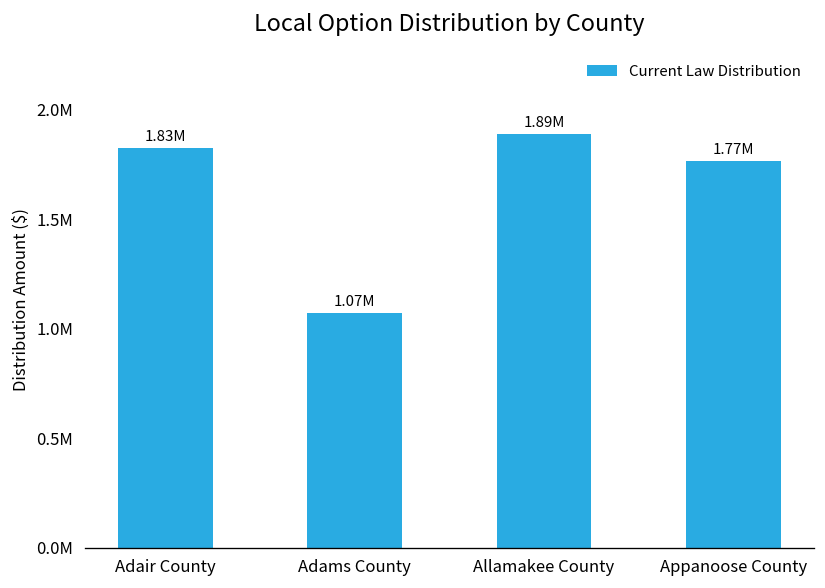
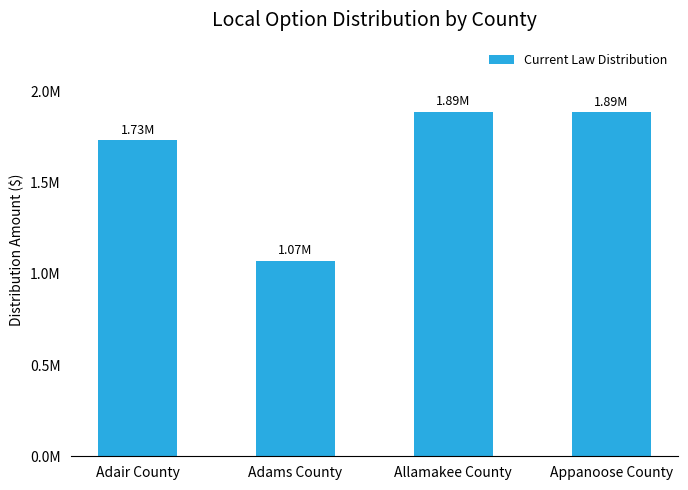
  {
-   "Adair County": "1.83M",
+   "Adair County": "1.73M",
    "Adams County": "1.07M",
    "Allamakee County": "1.89M",
-   "Appanoose County": "1.77M"
+   "Appanoose County": "1.89M"
  }
